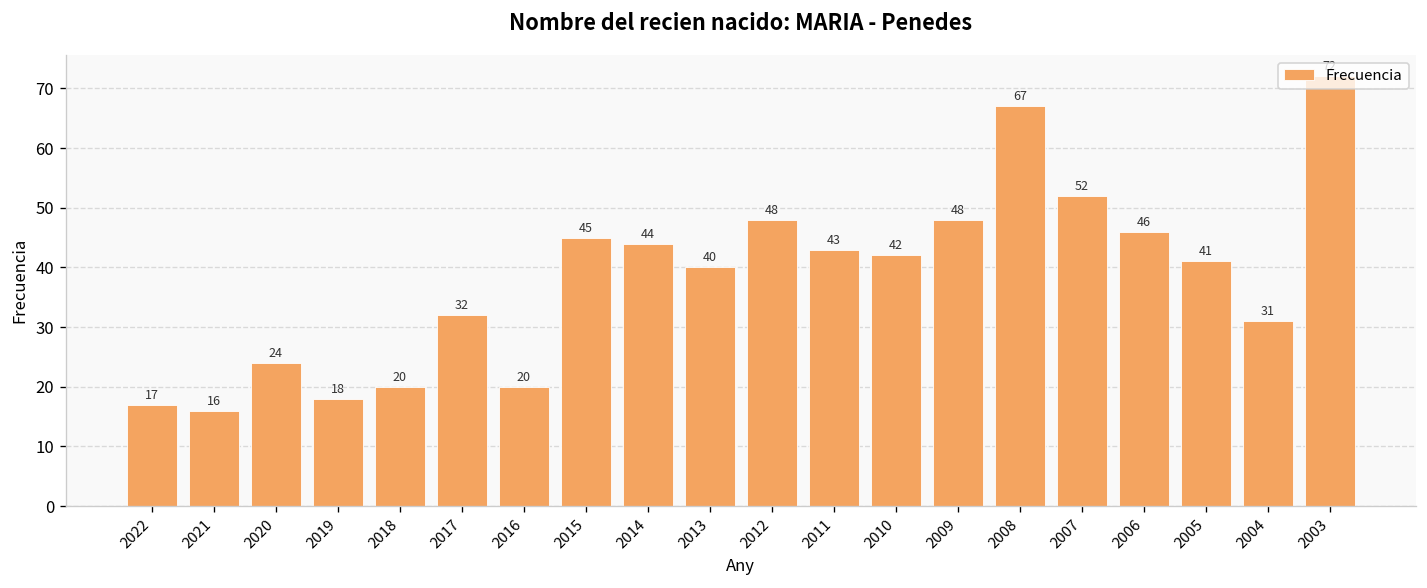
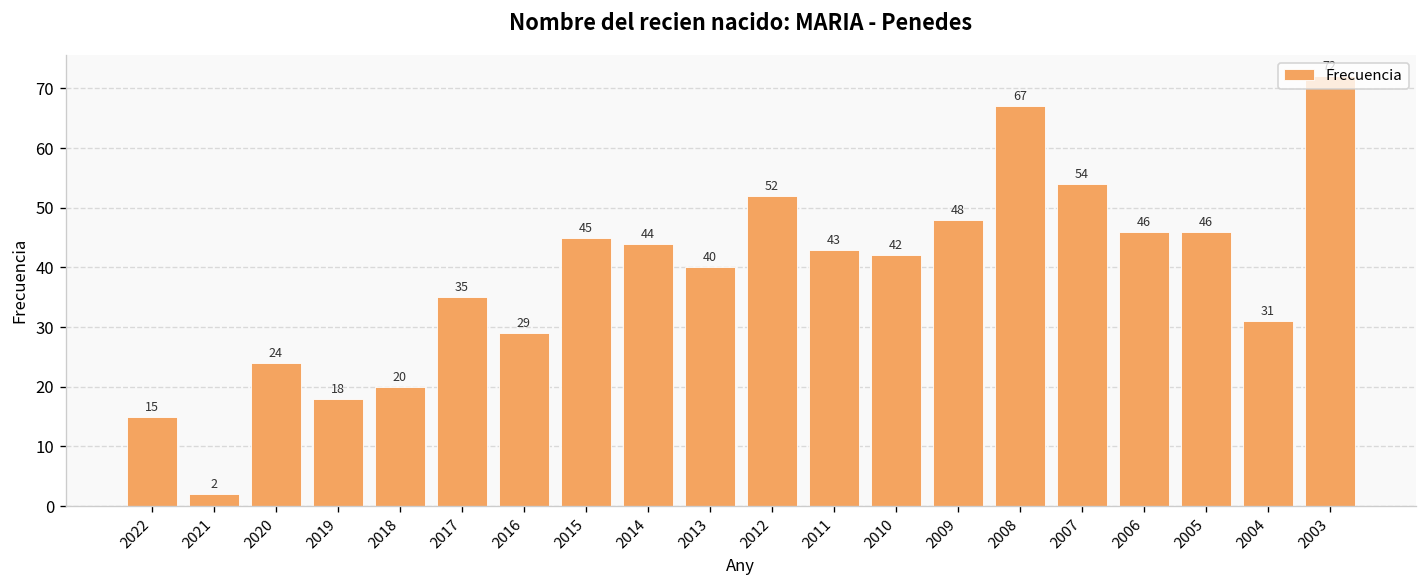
  {
-   "2022": 17,
-   "2021": 16,
+   "2022": 15,
+   "2021": 2,
    "2020": 24,
    "2019": 18,
    "2018": 20,
-   "2017": 32,
-   "2016": 20,
+   "2017": 35,
+   "2016": 29,
    "2015": 45,
    "2014": 44,
    "2013": 40,
-   "2012": 48,
+   "2012": 52,
    "2011": 43,
    "2010": 42,
    "2009": 48,
    "2008": 67,
-   "2007": 52,
+   "2007": 54,
    "2006": 46,
-   "2005": 41,
+   "2005": 46,
    "2004": 31
  }
